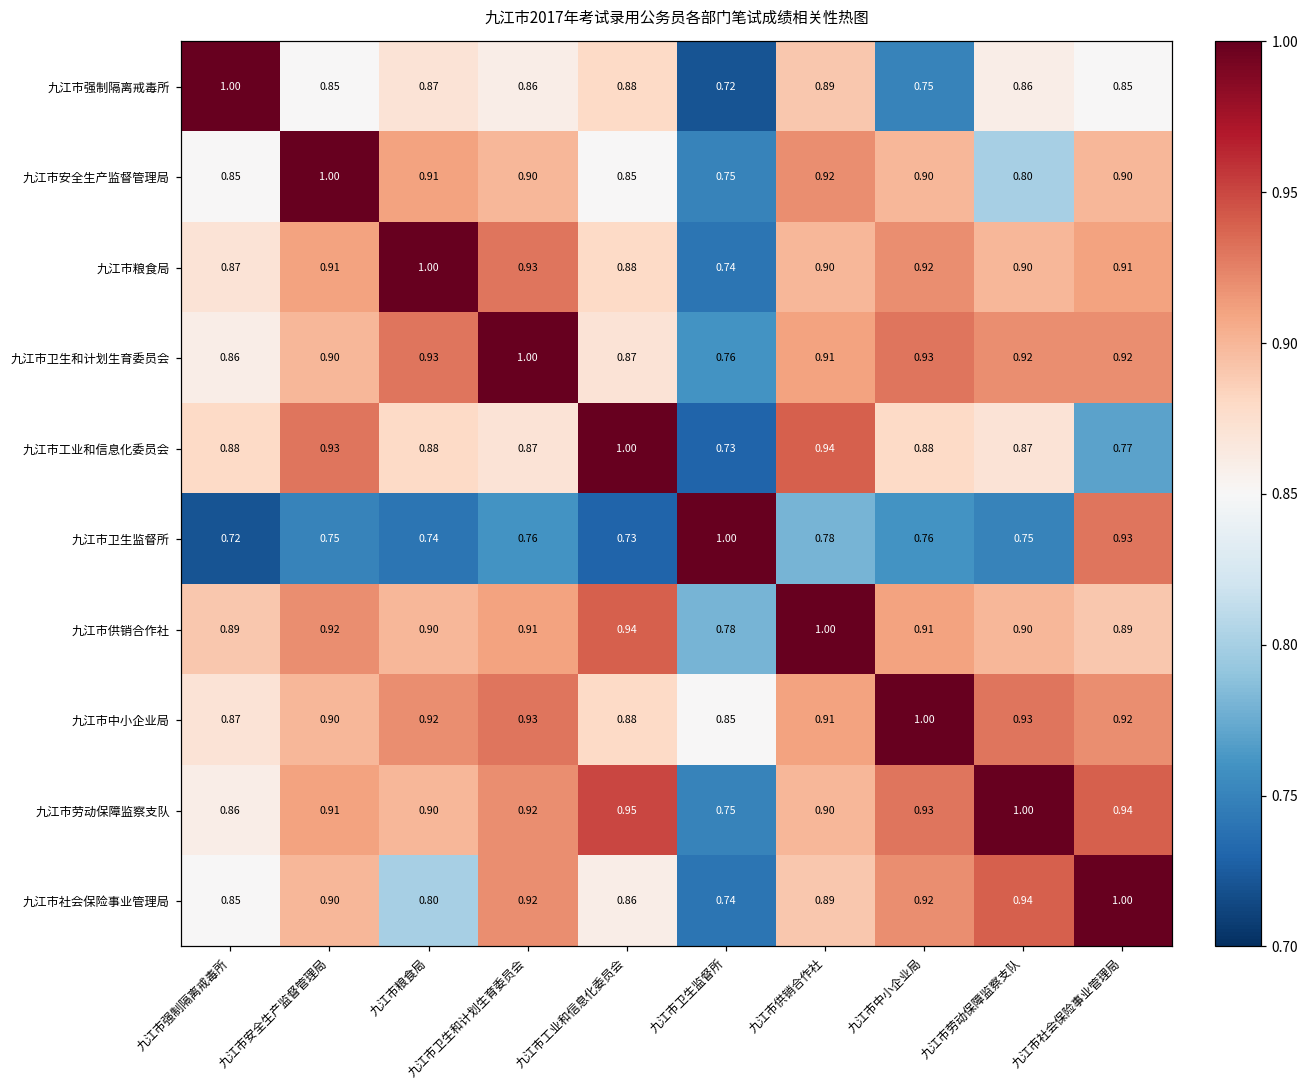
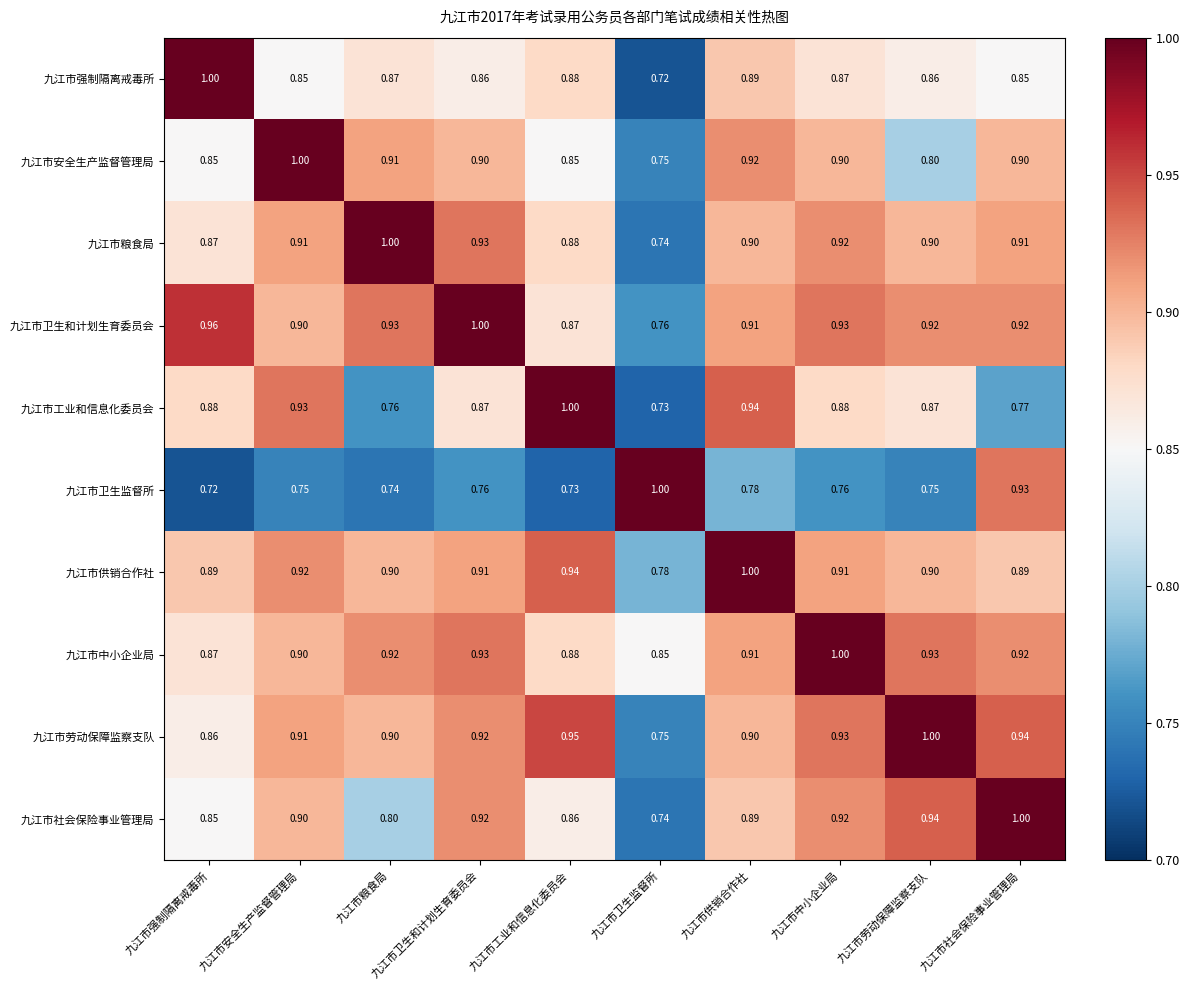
  {
    "九江市强制隔离戒毒所": {
      "九江市强制隔离戒毒所": 1.00,
      "九江市安全生产监督管理局": 0.85,
      "九江市粮食局": 0.87,
      "九江市卫生和计划生育委员会": 0.86,
      "九江市工业和信息化委员会": 0.88,
      "九江市卫生监督所": 0.72,
      "九江市供销合作社": 0.89,
-     "九江市中小企业局": 0.75,
+     "九江市中小企业局": 0.87,
      "九江市劳动保障监察支队": 0.86,
      "九江市社会保险事业管理局": 0.85
    },
    "九江市安全生产监督管理局": {
      "九江市强制隔离戒毒所": 0.85,
      "九江市安全生产监督管理局": 1.00,
      "九江市粮食局": 0.91,
      "九江市卫生和计划生育委员会": 0.90,
      "九江市工业和信息化委员会": 0.85,
      "九江市卫生监督所": 0.75,
      "九江市供销合作社": 0.92,
      "九江市中小企业局": 0.90,
      "九江市劳动保障监察支队": 0.80,
      "九江市社会保险事业管理局": 0.90
    },
    "九江市粮食局": {
      "九江市强制隔离戒毒所": 0.87,
      "九江市安全生产监督管理局": 0.91,
      "九江市粮食局": 1.00,
      "九江市卫生和计划生育委员会": 0.93,
      "九江市工业和信息化委员会": 0.88,
      "九江市卫生监督所": 0.74,
      "九江市供销合作社": 0.90,
      "九江市中小企业局": 0.92,
      "九江市劳动保障监察支队": 0.90,
      "九江市社会保险事业管理局": 0.91
    },
    "九江市卫生和计划生育委员会": {
-     "九江市强制隔离戒毒所": 0.86,
+     "九江市强制隔离戒毒所": 0.96,
      "九江市安全生产监督管理局": 0.90,
      "九江市粮食局": 0.93,
      "九江市卫生和计划生育委员会": 1.00,
      "九江市工业和信息化委员会": 0.87,
      "九江市卫生监督所": 0.76,
      "九江市供销合作社": 0.91,
      "九江市中小企业局": 0.93,
      "九江市劳动保障监察支队": 0.92,
      "九江市社会保险事业管理局": 0.92
    },
    "九江市工业和信息化委员会": {
      "九江市强制隔离戒毒所": 0.88,
      "九江市安全生产监督管理局": 0.93,
-     "九江市粮食局": 0.88,
+     "九江市粮食局": 0.76,
      "九江市卫生和计划生育委员会": 0.87,
      "九江市工业和信息化委员会": 1.00,
      "九江市卫生监督所": 0.73,
      "九江市供销合作社": 0.94,
      "九江市中小企业局": 0.88,
      "九江市劳动保障监察支队": 0.87,
      "九江市社会保险事业管理局": 0.77
    },
    "九江市卫生监督所": {
      "九江市强制隔离戒毒所": 0.72,
      "九江市安全生产监督管理局": 0.75,
      "九江市粮食局": 0.74,
      "九江市卫生和计划生育委员会": 0.76,
      "九江市工业和信息化委员会": 0.73,
      "九江市卫生监督所": 1.00,
      "九江市供销合作社": 0.78,
      "九江市中小企业局": 0.76,
      "九江市劳动保障监察支队": 0.75,
      "九江市社会保险事业管理局": 0.93
    },
    "九江市供销合作社": {
      "九江市强制隔离戒毒所": 0.89,
      "九江市安全生产监督管理局": 0.92,
      "九江市粮食局": 0.90,
      "九江市卫生和计划生育委员会": 0.91,
      "九江市工业和信息化委员会": 0.94,
      "九江市卫生监督所": 0.78,
      "九江市供销合作社": 1.00,
      "九江市中小企业局": 0.91,
      "九江市劳动保障监察支队": 0.90,
      "九江市社会保险事业管理局": 0.89
    },
    "九江市中小企业局": {
      "九江市强制隔离戒毒所": 0.87,
      "九江市安全生产监督管理局": 0.90,
      "九江市粮食局": 0.92,
      "九江市卫生和计划生育委员会": 0.93,
      "九江市工业和信息化委员会": 0.88,
      "九江市卫生监督所": 0.85,
      "九江市供销合作社": 0.91,
      "九江市中小企业局": 1.00,
      "九江市劳动保障监察支队": 0.93,
      "九江市社会保险事业管理局": 0.92
    },
    "九江市劳动保障监察支队": {
      "九江市强制隔离戒毒所": 0.86,
      "九江市安全生产监督管理局": 0.91,
      "九江市粮食局": 0.90,
      "九江市卫生和计划生育委员会": 0.92,
      "九江市工业和信息化委员会": 0.95,
      "九江市卫生监督所": 0.75,
      "九江市供销合作社": 0.90,
      "九江市中小企业局": 0.93,
      "九江市劳动保障监察支队": 1.00,
      "九江市社会保险事业管理局": 0.94
    },
    "九江市社会保险事业管理局": {
      "九江市强制隔离戒毒所": 0.85,
      "九江市安全生产监督管理局": 0.90,
      "九江市粮食局": 0.80,
      "九江市卫生和计划生育委员会": 0.92,
      "九江市工业和信息化委员会": 0.86,
      "九江市卫生监督所": 0.74,
      "九江市供销合作社": 0.89,
      "九江市中小企业局": 0.92,
      "九江市劳动保障监察支队": 0.94,
      "九江市社会保险事业管理局": 1.00
    }
  }
